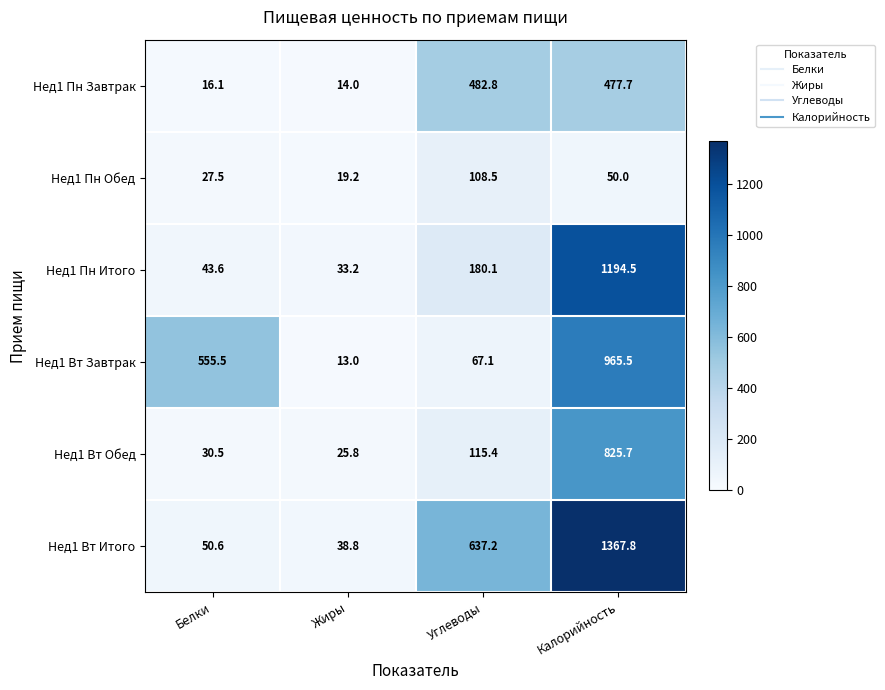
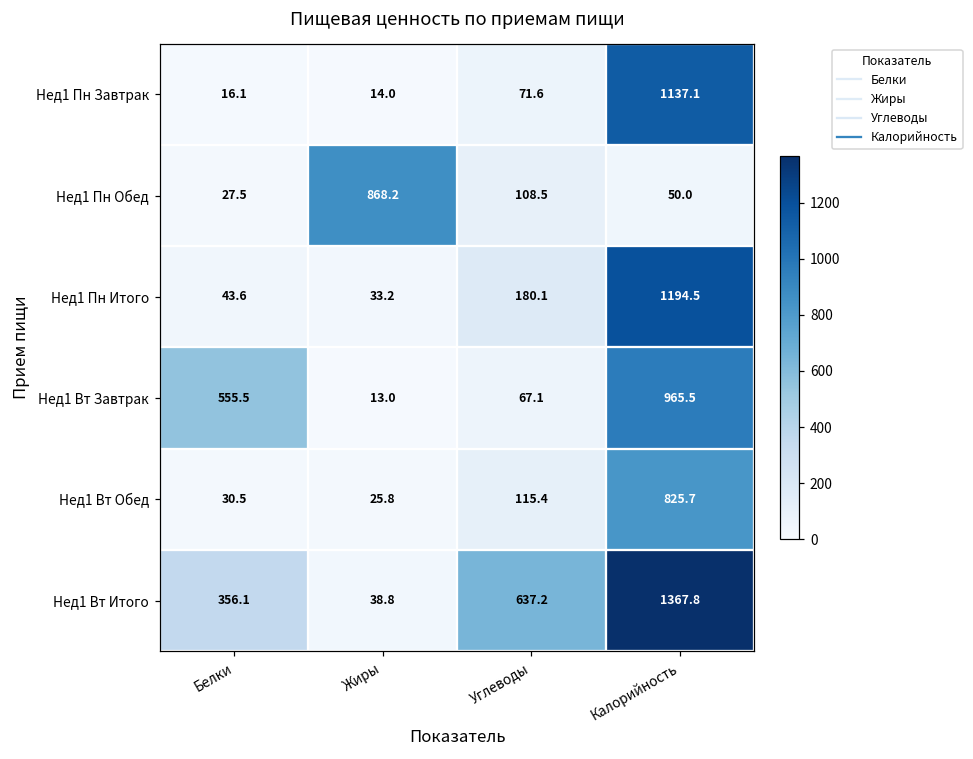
  {
    "Нед1 Пн Завтрак": {
      "Белки": 16.1,
      "Жиры": 14.0,
-     "Углеводы": 482.8,
-     "Калорийность": 477.7
+     "Углеводы": 71.6,
+     "Калорийность": 1137.1
    },
    "Нед1 Пн Обед": {
      "Белки": 27.5,
-     "Жиры": 19.2,
+     "Жиры": 868.2,
      "Углеводы": 108.5,
      "Калорийность": 50.0
    },
    "Нед1 Пн Итого": {
      "Белки": 43.6,
      "Жиры": 33.2,
      "Углеводы": 180.1,
      "Калорийность": 1194.5
    },
    "Нед1 Вт Завтрак": {
      "Белки": 555.5,
      "Жиры": 13.0,
      "Углеводы": 67.1,
      "Калорийность": 965.5
    },
    "Нед1 Вт Обед": {
      "Белки": 30.5,
      "Жиры": 25.8,
      "Углеводы": 115.4,
      "Калорийность": 825.7
    },
    "Нед1 Вт Итого": {
-     "Белки": 50.6,
+     "Белки": 356.1,
      "Жиры": 38.8,
      "Углеводы": 637.2,
      "Калорийность": 1367.8
    }
  }
